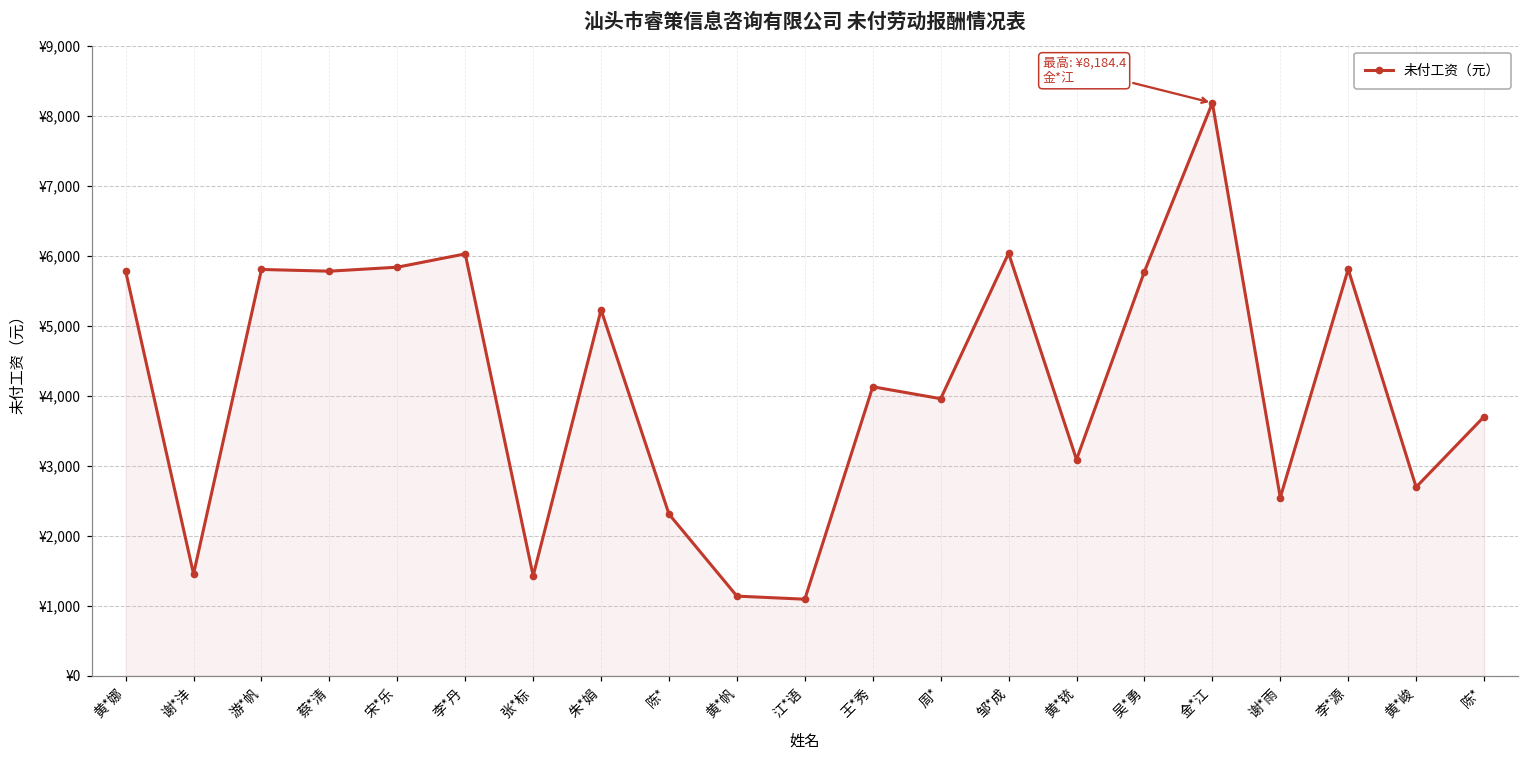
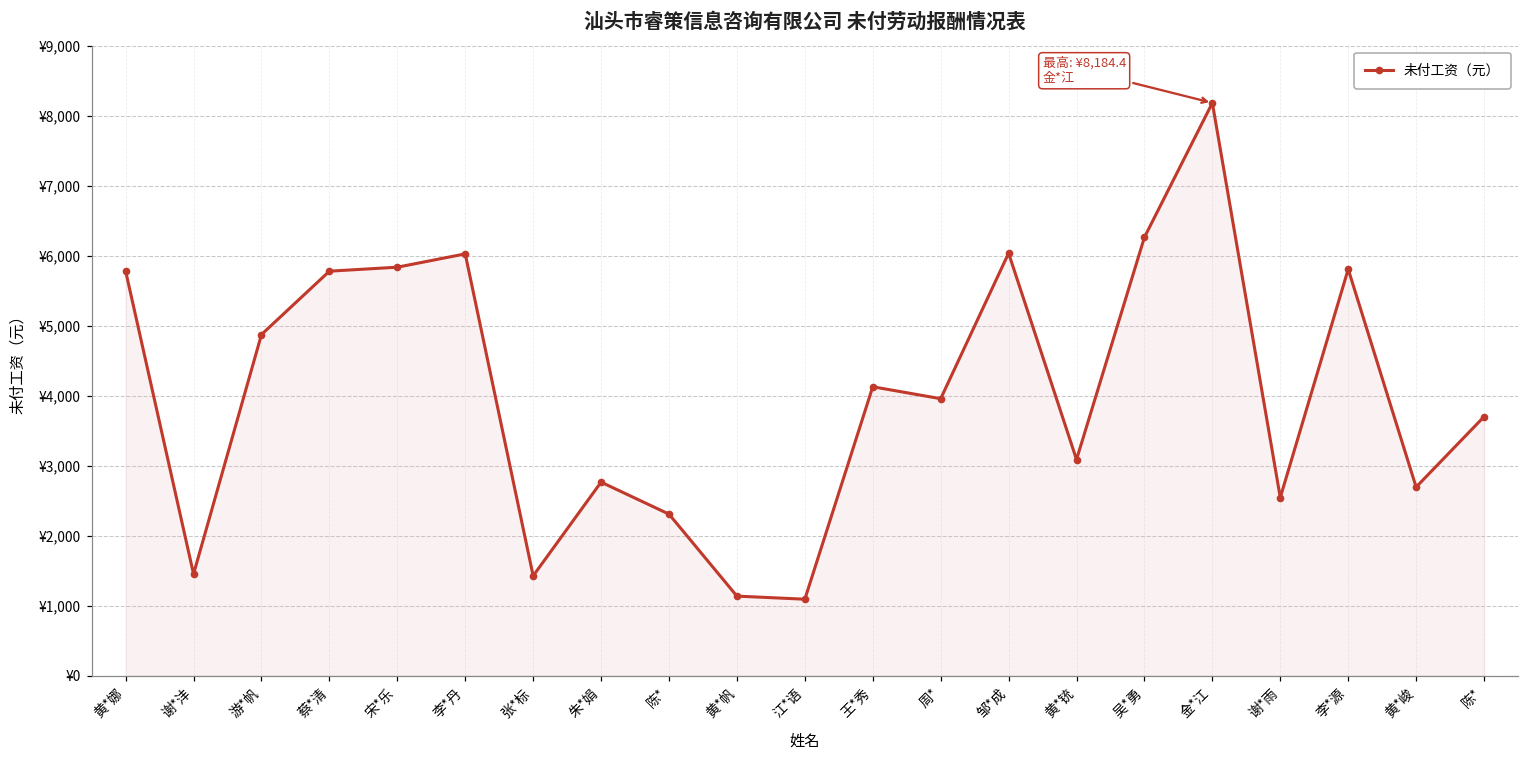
  {
    "黄*娜": "¥5,800",
    "谢*沣": "¥1,500",
-   "游*帆": "¥5,800",
+   "游*帆": "¥4,900",
    "蔡*清": "¥5,800",
    "宋*乐": "¥5,800",
    "李*丹": "¥6,000",
    "张*标": "¥1,400",
-   "朱*娟": "¥5,200",
+   "朱*娟": "¥2,800",
    "黄*帆": "¥1,100",
    "江*语": "¥1,100",
    "王*秀": "¥4,100",
    "周*": "¥4,000",
    "邹*成": "¥6,000",
    "黄*铳": "¥3,100",
-   "吴*勇": "¥5,800",
+   "吴*勇": "¥6,300",
    "谢*雨": "¥2,500",
    "李*源": "¥5,800",
    "黄*峻": "¥2,700"
  }
